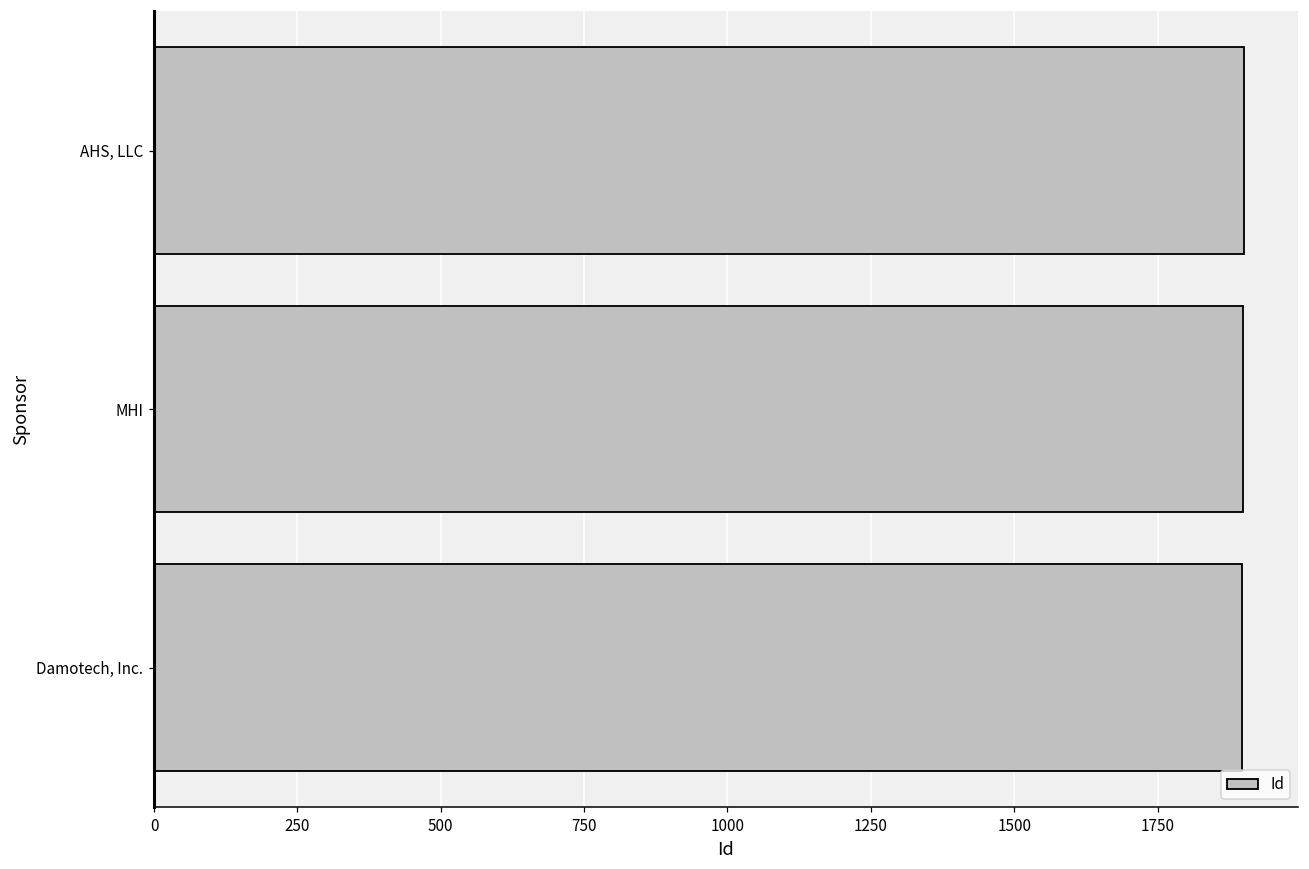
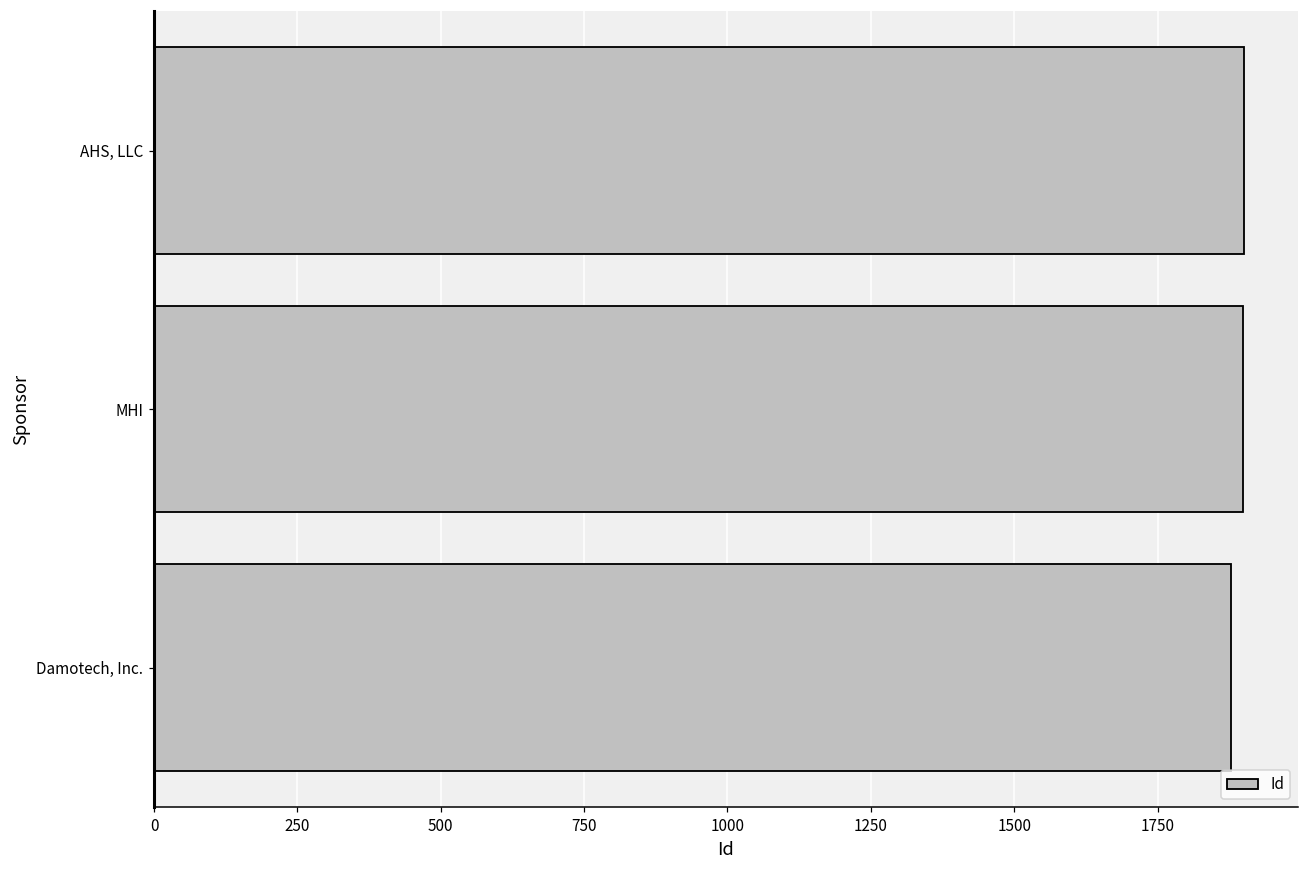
  {
    "AHS, LLC": 1900,
    "MHI": 1900,
-   "Damotech, Inc.": 1900
+   "Damotech, Inc.": 1880
  }
